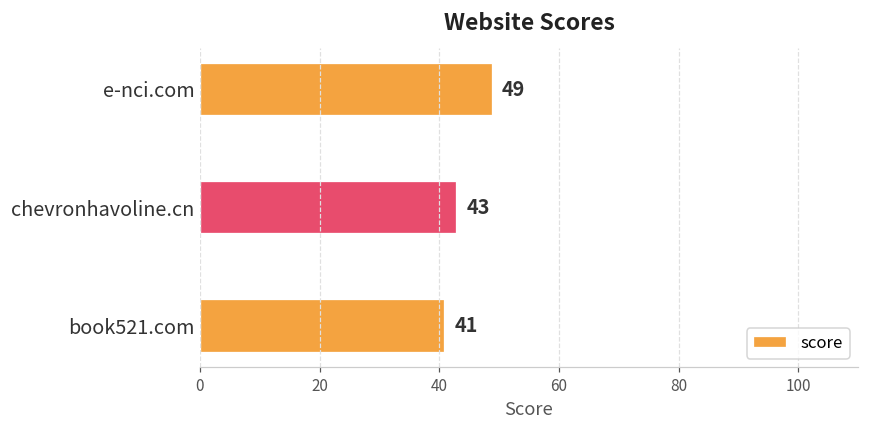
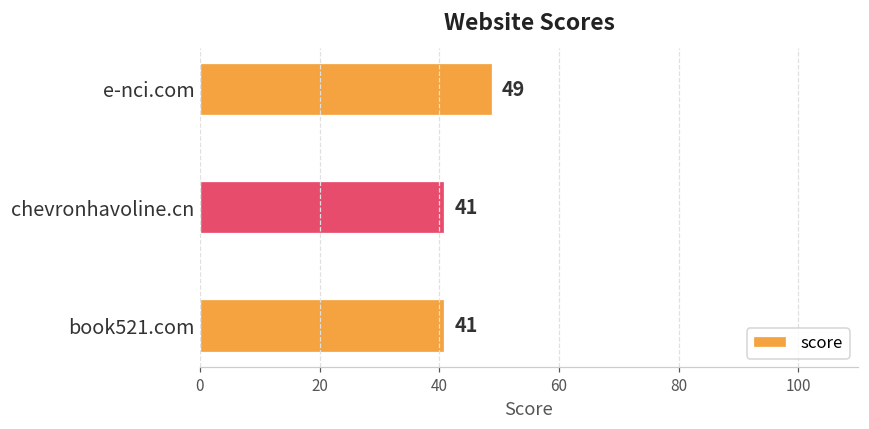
  {
    "e-nci.com": 49,
-   "chevronhavoline.cn": 43,
+   "chevronhavoline.cn": 41,
    "book521.com": 41
  }
